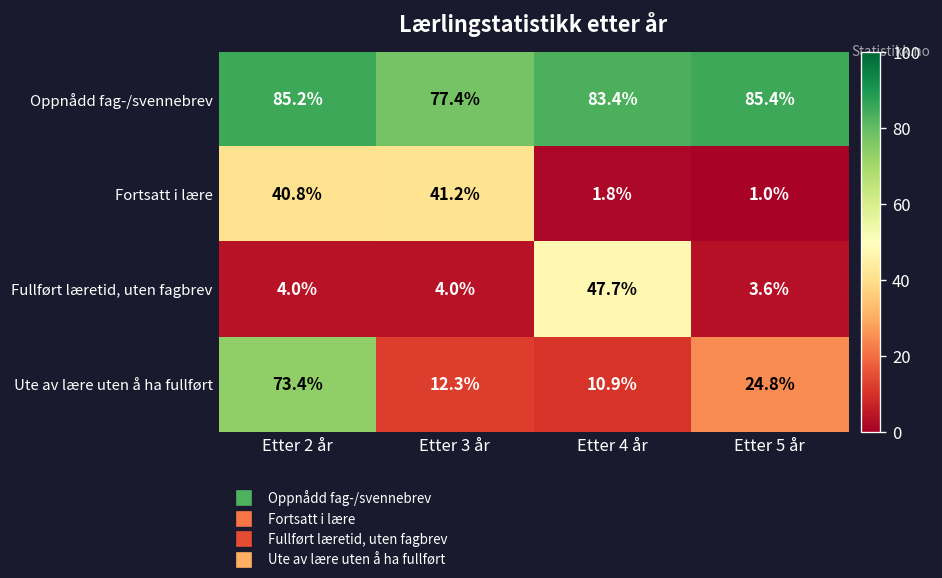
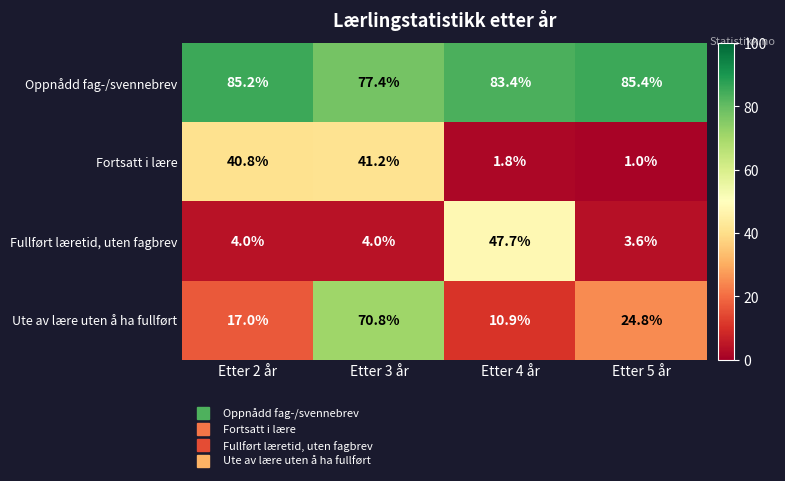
  {
    "Oppnådd fag-/svennebrev": {
      "Etter 2 år": "85.2%",
      "Etter 3 år": "77.4%",
      "Etter 4 år": "83.4%",
      "Etter 5 år": "85.4%"
    },
    "Fortsatt i lære": {
      "Etter 2 år": "40.8%",
      "Etter 3 år": "41.2%",
      "Etter 4 år": "1.8%",
      "Etter 5 år": "1.0%"
    },
    "Fullført læretid, uten fagbrev": {
      "Etter 2 år": "4.0%",
      "Etter 3 år": "4.0%",
      "Etter 4 år": "47.7%",
      "Etter 5 år": "3.6%"
    },
    "Ute av lære uten å ha fullført": {
-     "Etter 2 år": "73.4%",
-     "Etter 3 år": "12.3%",
+     "Etter 2 år": "17.0%",
+     "Etter 3 år": "70.8%",
      "Etter 4 år": "10.9%",
      "Etter 5 år": "24.8%"
    }
  }
